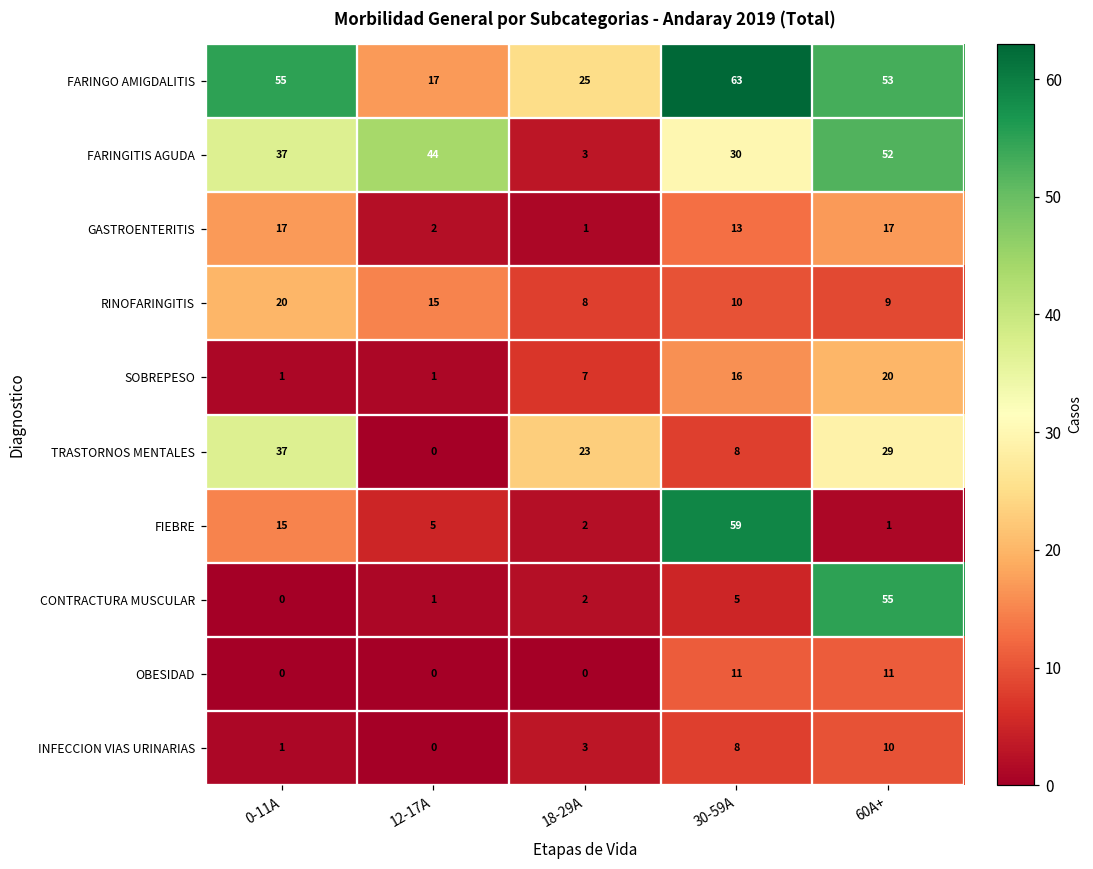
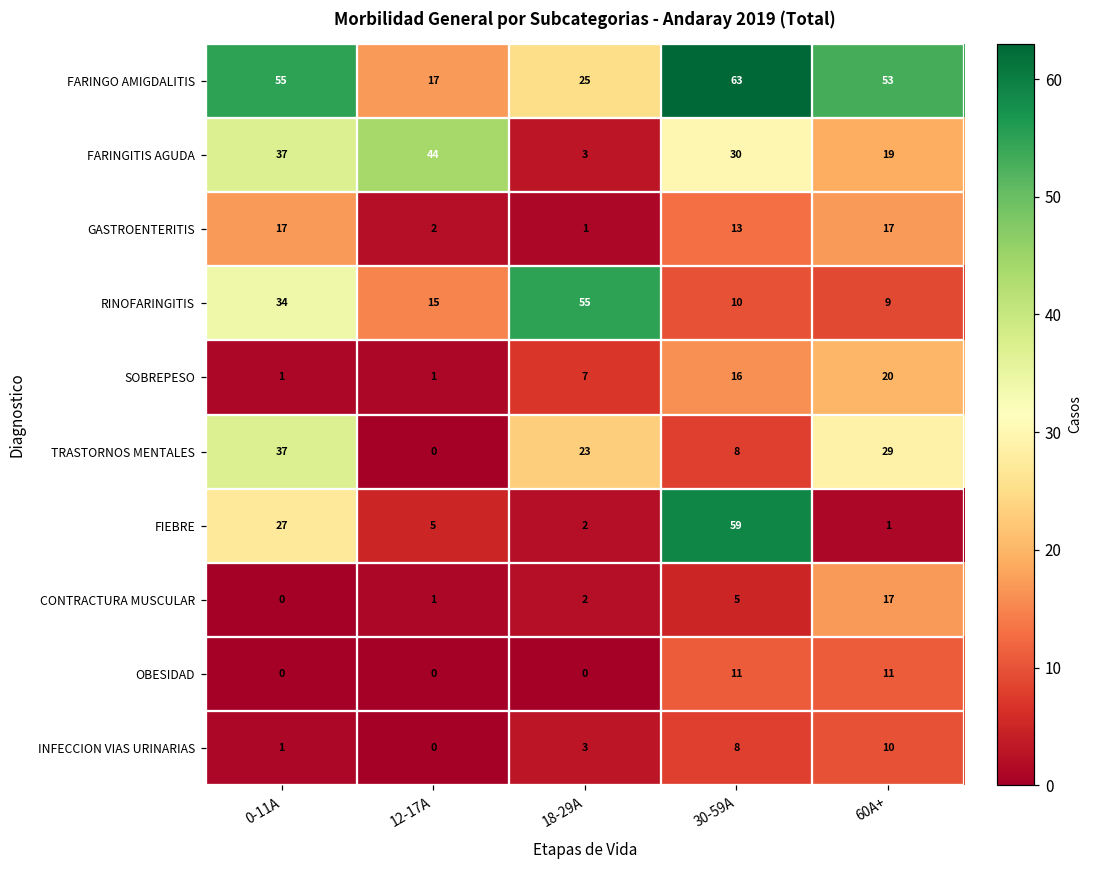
  {
    "FARINGO AMIGDALITIS": {
      "0-11A": 55,
      "12-17A": 17,
      "18-29A": 25,
      "30-59A": 63,
      "60A+": 53
    },
    "FARINGITIS AGUDA": {
      "0-11A": 37,
      "12-17A": 44,
      "18-29A": 3,
      "30-59A": 30,
-     "60A+": 52
+     "60A+": 19
    },
    "GASTROENTERITIS": {
      "0-11A": 17,
      "12-17A": 2,
      "18-29A": 1,
      "30-59A": 13,
      "60A+": 17
    },
    "RINOFARINGITIS": {
-     "0-11A": 20,
+     "0-11A": 34,
      "12-17A": 15,
-     "18-29A": 8,
+     "18-29A": 55,
      "30-59A": 10,
      "60A+": 9
    },
    "SOBREPESO": {
      "0-11A": 1,
      "12-17A": 1,
      "18-29A": 7,
      "30-59A": 16,
      "60A+": 20
    },
    "TRASTORNOS MENTALES": {
      "0-11A": 37,
      "12-17A": 0,
      "18-29A": 23,
      "30-59A": 8,
      "60A+": 29
    },
    "FIEBRE": {
-     "0-11A": 15,
+     "0-11A": 27,
      "12-17A": 5,
      "18-29A": 2,
      "30-59A": 59,
      "60A+": 1
    },
    "CONTRACTURA MUSCULAR": {
      "0-11A": 0,
      "12-17A": 1,
      "18-29A": 2,
      "30-59A": 5,
-     "60A+": 55
+     "60A+": 17
    },
    "OBESIDAD": {
      "0-11A": 0,
      "12-17A": 0,
      "18-29A": 0,
      "30-59A": 11,
      "60A+": 11
    },
    "INFECCION VIAS URINARIAS": {
      "0-11A": 1,
      "12-17A": 0,
      "18-29A": 3,
      "30-59A": 8,
      "60A+": 10
    }
  }
